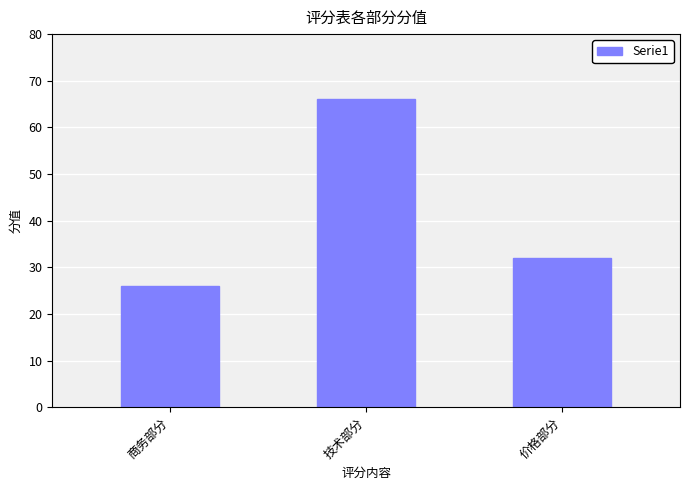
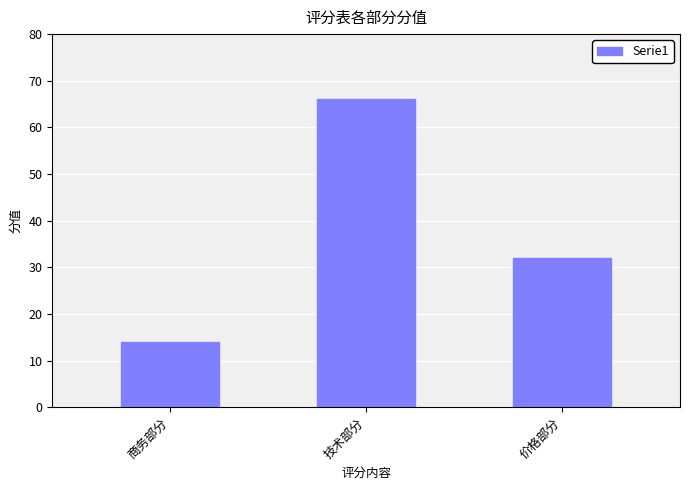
  {
-   "商务部分": 26,
+   "商务部分": 14,
    "技术部分": 66,
    "价格部分": 32
  }
